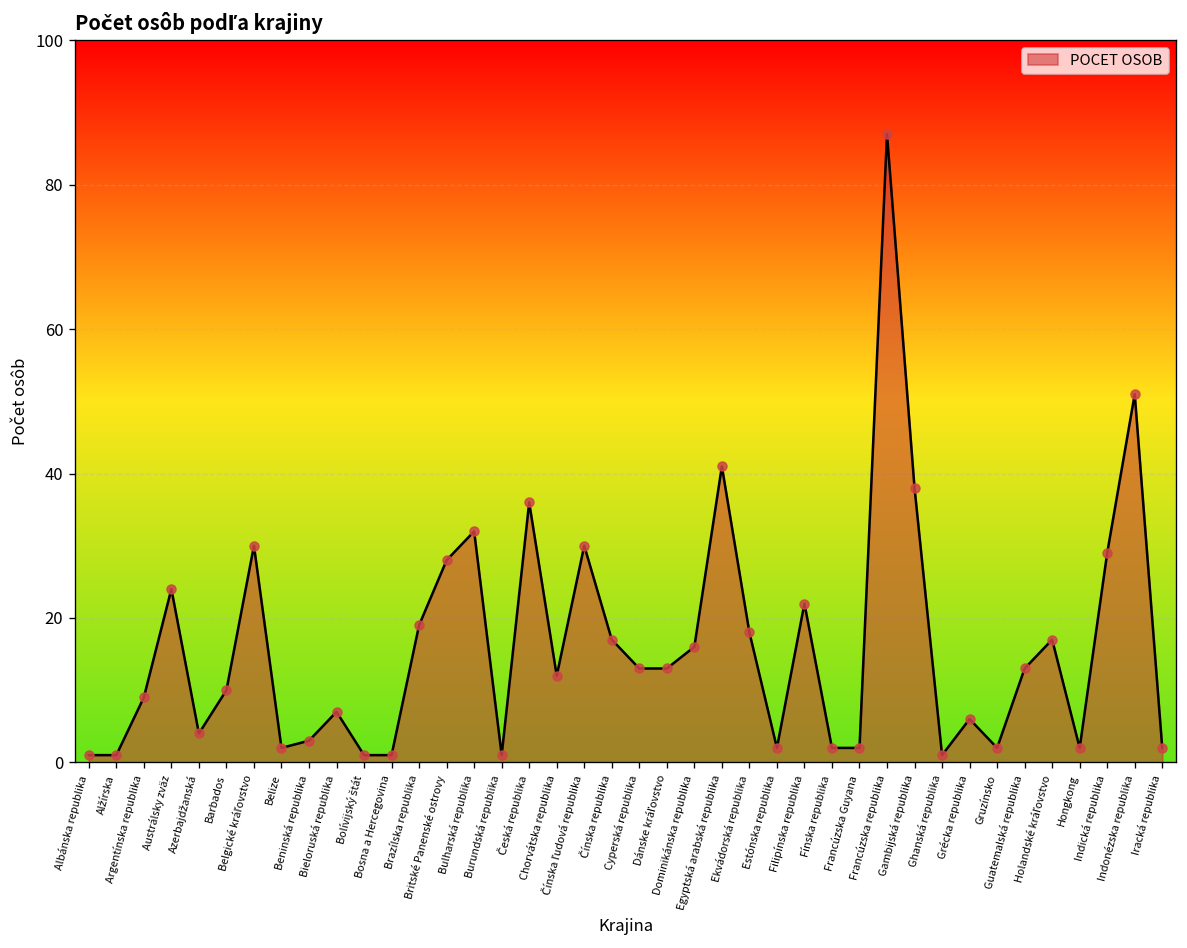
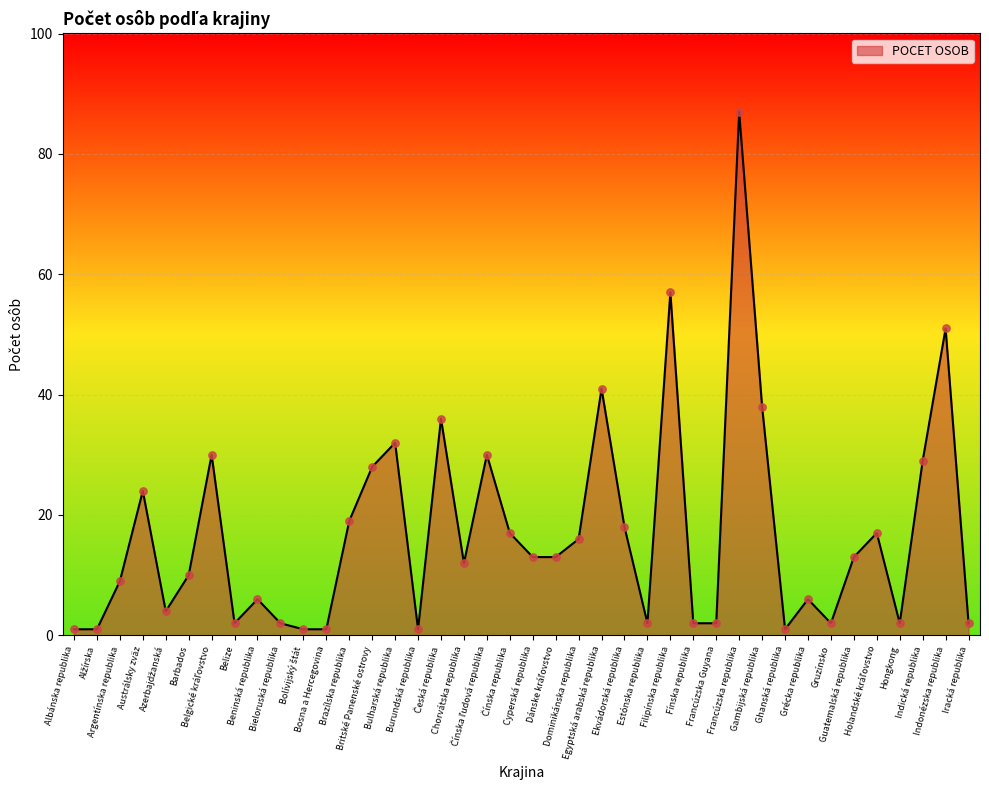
  {
    "Albánska republika": 1,
    "Alžírska": 1,
    "Argentínska republika": 9,
    "Austrálsky zväz": 24,
    "Azerbajdžanská": 4,
    "Barbados": 10,
    "Belgické kráľovstvo": 30,
    "Belize": 2,
-   "Beninská republika": 3,
-   "Bieloruská republika": 7,
+   "Beninská republika": 6,
+   "Bieloruská republika": 2,
    "Bolívijský štát": 1,
    "Bosna a Hercegovina": 1,
    "Brazílska republika": 19,
    "Britské Panenské ostrovy": 28,
    "Bulharská republika": 32,
    "Burundská republika": 1,
    "Česká republika": 36,
    "Chorvátska republika": 12,
    "Čínska ľudová republika": 30,
    "Čínska republika": 17,
    "Cyperská republika": 13,
    "Dánske kráľovstvo": 13,
    "Dominikánska republika": 16,
    "Egyptská arabská republika": 41,
    "Ekvádorská republika": 18,
    "Estónska republika": 2,
-   "Filipínska republika": 22,
+   "Filipínska republika": 57,
    "Fínska republika": 2,
    "Francúzska Guyana": 2,
    "Francúzska republika": 87,
    "Gambijská republika": 38,
    "Ghanská republika": 1,
    "Grécka republika": 6,
    "Gruzínsko": 2,
    "Guatemalská republika": 13,
    "Holandské kráľovstvo": 17,
    "Hongkong": 2,
    "Indická republika": 29,
    "Indonézska republika": 51,
    "Iracká republika": 2
  }
